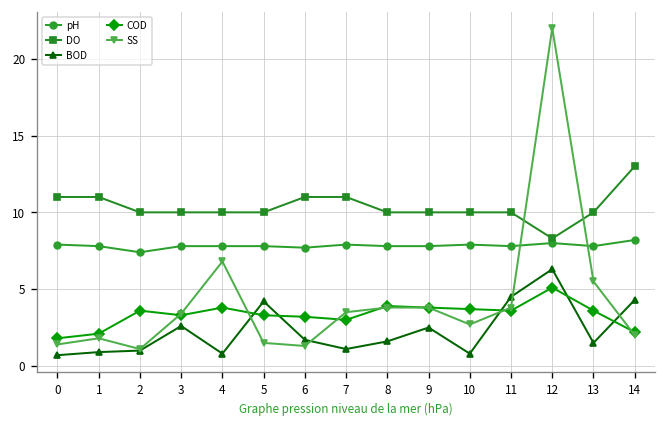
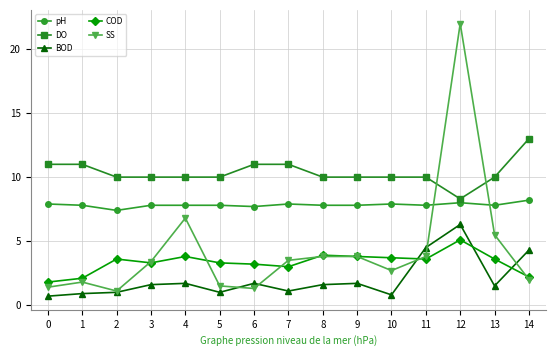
  {
    "BOD": {
      "0": 0.7,
      "1": 0.9,
-     "3": 2.6,
-     "4": 0.8,
-     "5": 4.2,
+     "3": 1.6,
+     "4": 1.7,
+     "5": 1.0,
      "6": 1.7,
      "7": 1.1,
      "8": 1.6,
-     "9": 2.5,
+     "9": 1.7,
      "10": 0.8,
      "11": 4.5,
      "12": 6.3,
      "13": 1.5,
      "14": 4.3
    }
  }
